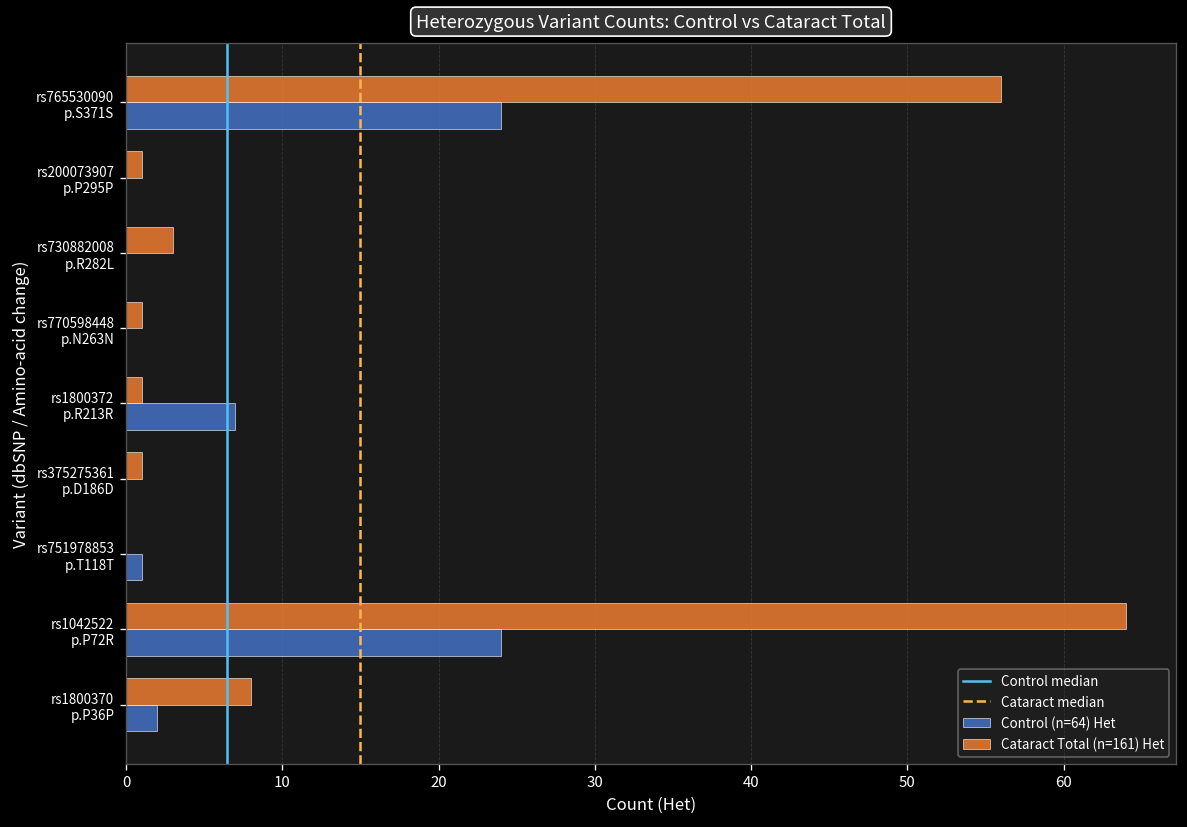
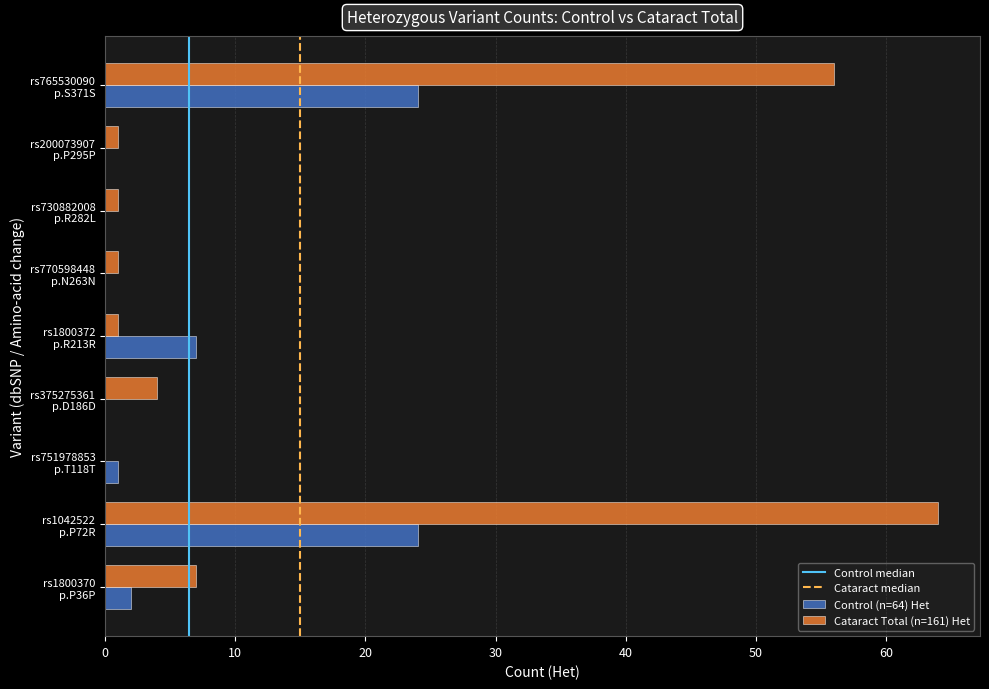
  {
    "Control (n=64) Het": {
      "rs765530090 p.S371S": 24,
      "rs200073907 p.P295P": 0,
      "rs730882008 p.R282L": 0,
      "rs770598448 p.N263N": 0,
      "rs1800372 p.R213R": 7,
      "rs375275361 p.D186D": 0,
      "rs751978853 p.T118T": 1,
      "rs1042522 p.P72R": 24,
      "rs1800370 p.P36P": 2
    },
    "Cataract Total (n=161) Het": {
      "rs765530090 p.S371S": 56,
      "rs200073907 p.P295P": 1,
-     "rs730882008 p.R282L": 3,
+     "rs730882008 p.R282L": 1,
      "rs770598448 p.N263N": 1,
      "rs1800372 p.R213R": 1,
-     "rs375275361 p.D186D": 1,
+     "rs375275361 p.D186D": 4,
      "rs751978853 p.T118T": 0,
      "rs1042522 p.P72R": 64,
-     "rs1800370 p.P36P": 8
+     "rs1800370 p.P36P": 7
    }
  }
